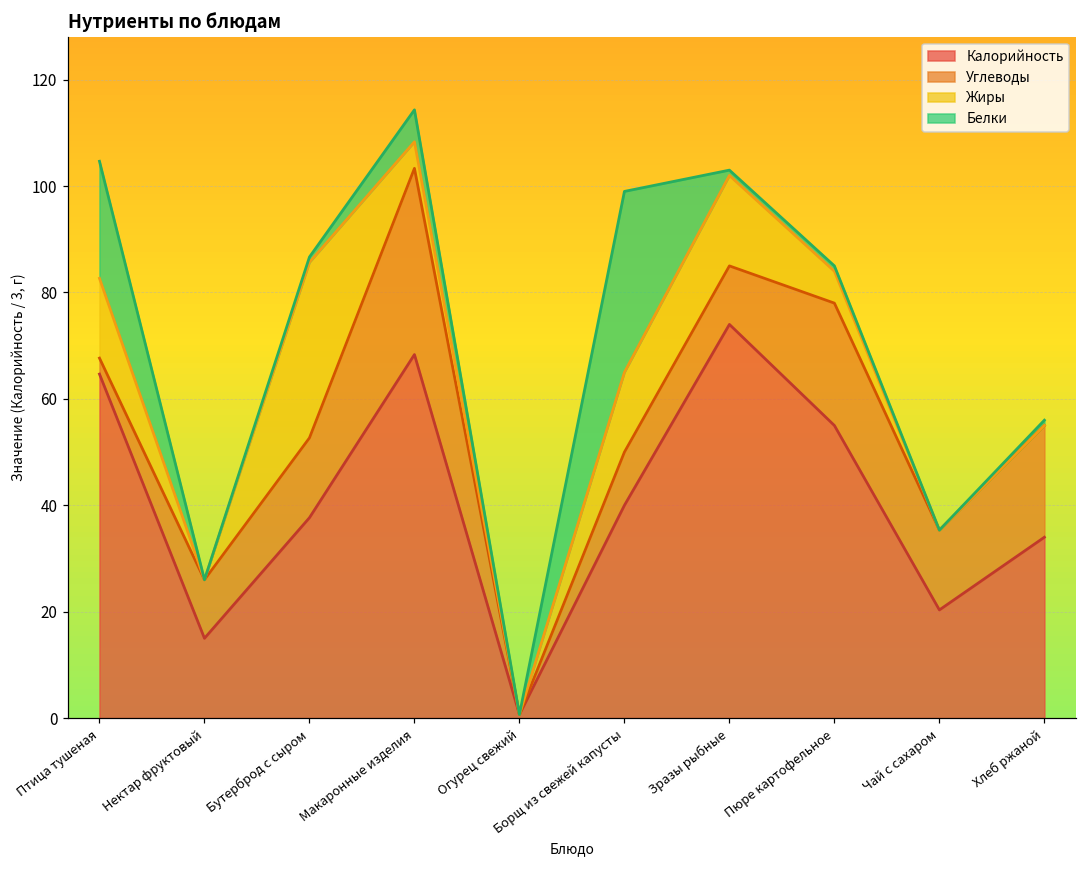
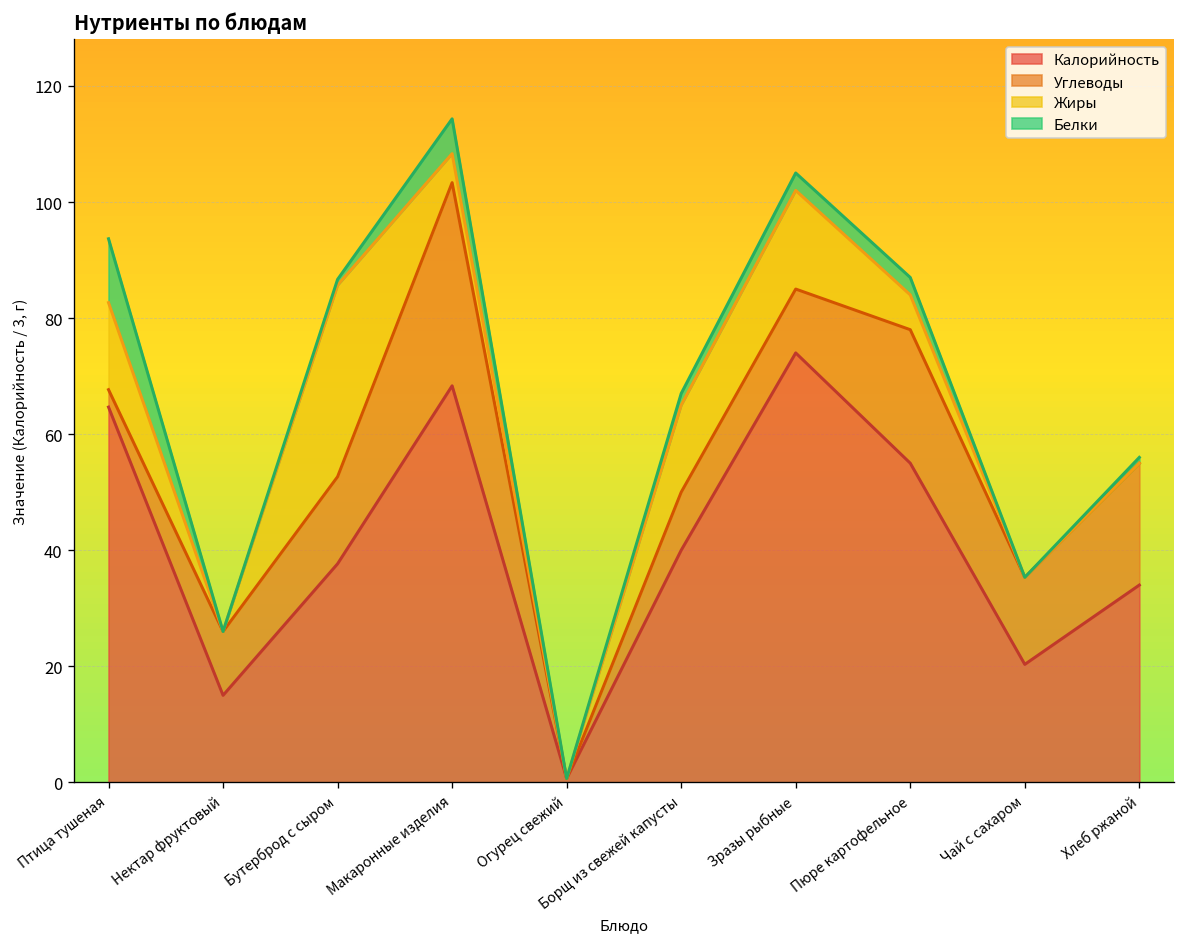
  {
    "Жиры": {
      "Птица тушеная": 15,
      "Бутерброд с сыром": 33,
      "Макаронные изделия": 5,
      "Борщ из свежей капусты": 15,
      "Зразы рыбные": 17,
      "Пюре картофельное": 6
    },
    "Белки": {
-     "Птица тушеная": 22,
+     "Птица тушеная": 11,
      "Бутерброд с сыром": 1,
      "Макаронные изделия": 6,
-     "Борщ из свежей капусты": 34,
-     "Зразы рыбные": 1,
-     "Пюре картофельное": 1,
+     "Борщ из свежей капусты": 2,
+     "Зразы рыбные": 3,
+     "Пюре картофельное": 3,
      "Хлеб ржаной": 1
    }
  }
